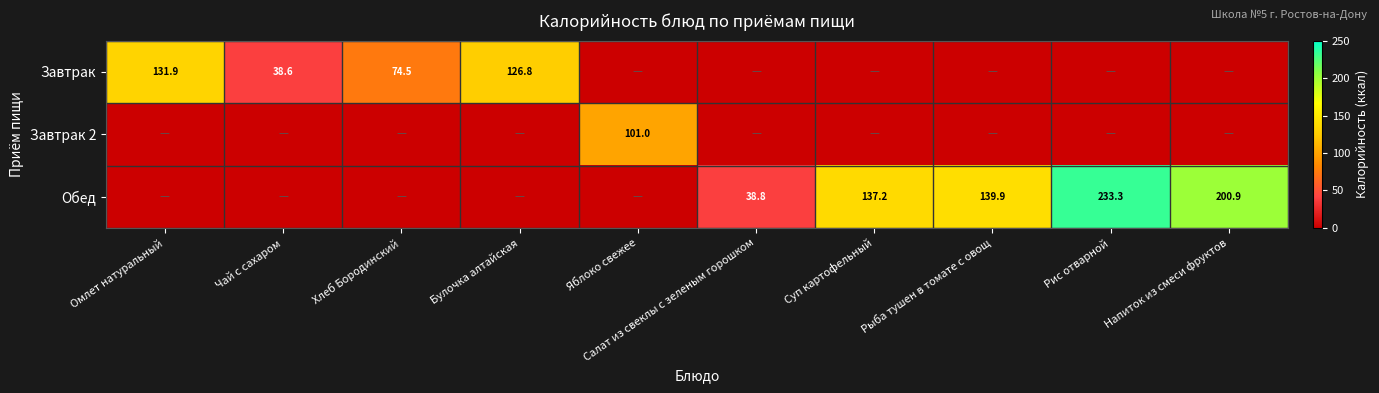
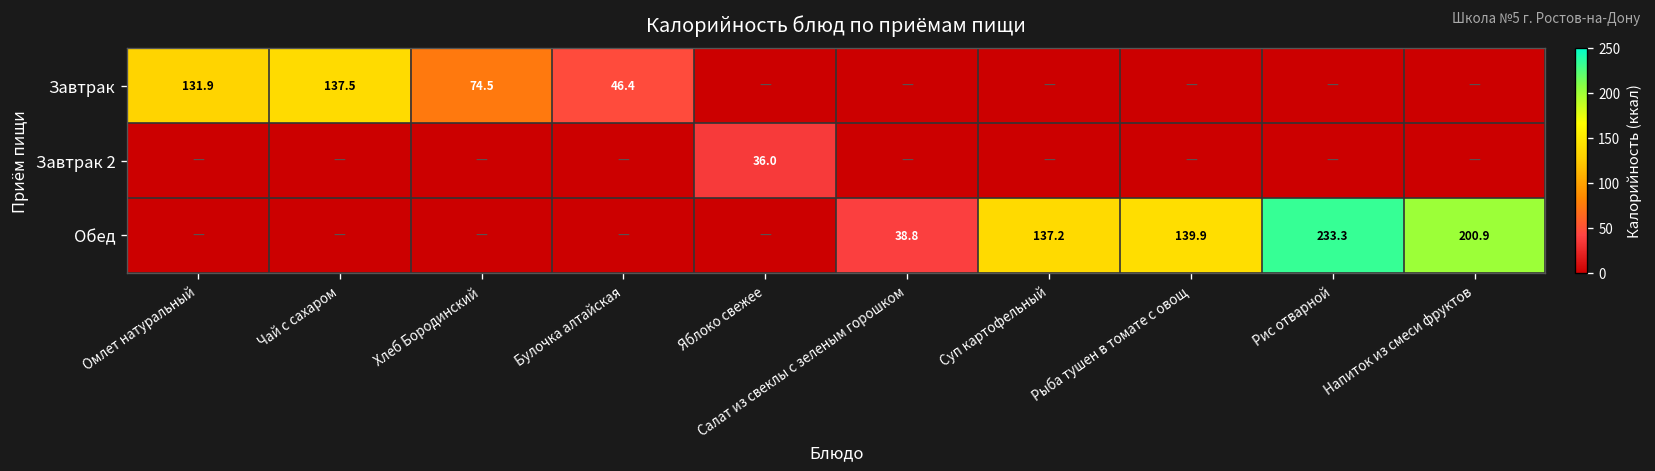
  {
    "Завтрак": {
      "Омлет натуральный": 131.9,
-     "Чай с сахаром": 38.6,
+     "Чай с сахаром": 137.5,
      "Хлеб Бородинский": 74.5,
-     "Булочка алтайская": 126.8
+     "Булочка алтайская": 46.4
    },
    "Завтрак 2": {
-     "Яблоко свежее": 101.0
+     "Яблоко свежее": 36.0
    },
    "Обед": {
      "Салат из свеклы с зеленым горошком": 38.8,
      "Суп картофельный": 137.2,
      "Рыба тушен в томате с овощ": 139.9,
      "Рис отварной": 233.3,
      "Напиток из смеси фруктов": 200.9
    }
  }
